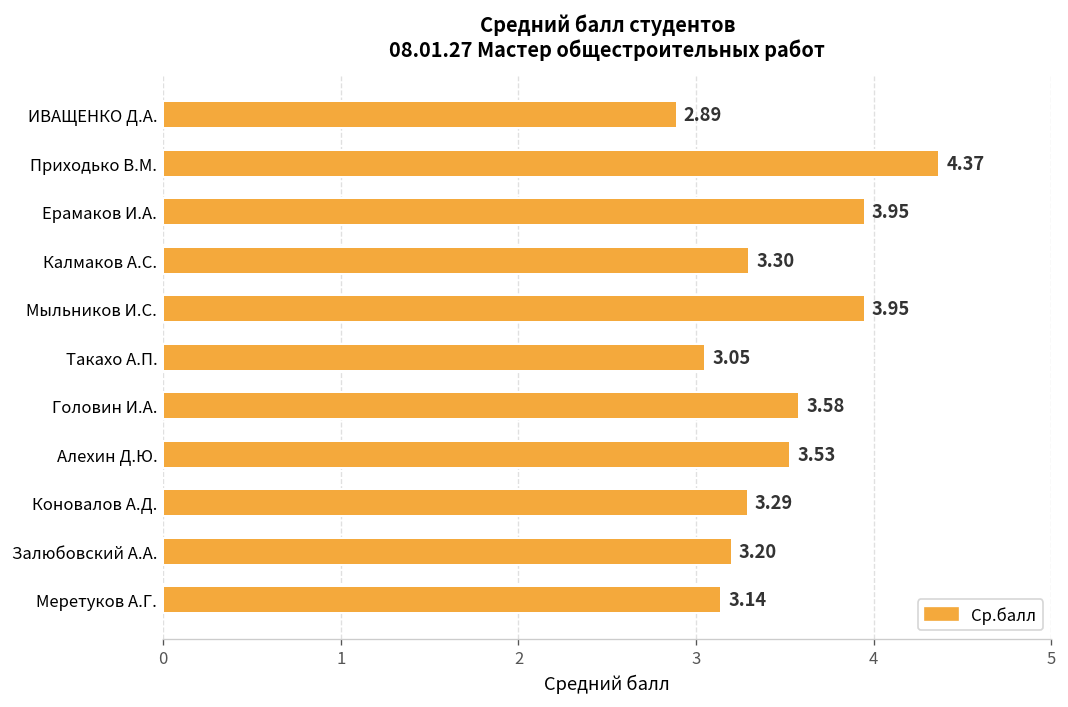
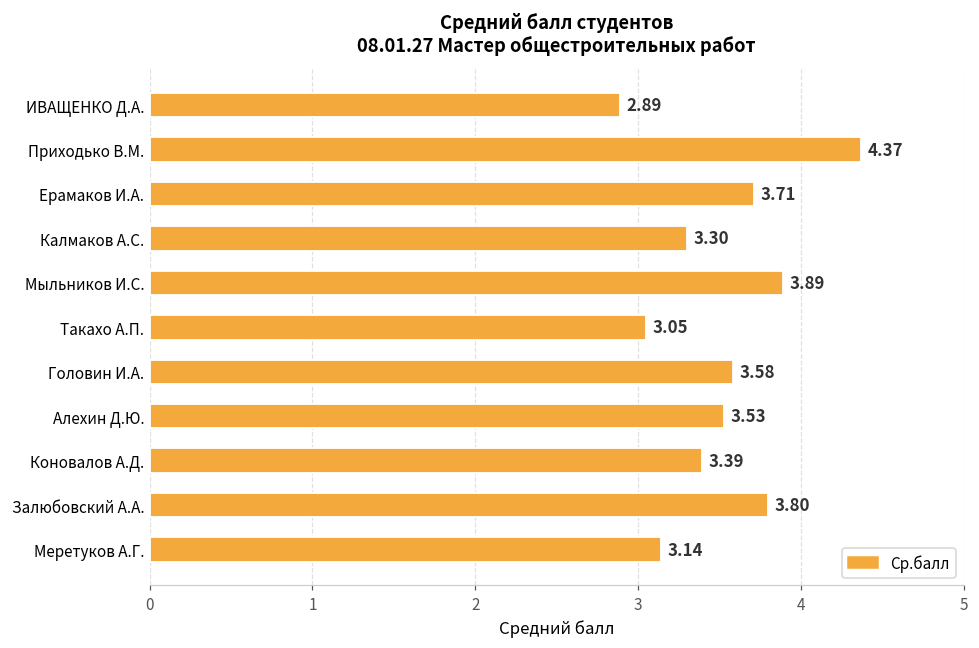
  {
    "ИВАЩЕНКО Д.А.": 2.89,
    "Приходько В.М.": 4.37,
-   "Ерамаков И.А.": 3.95,
+   "Ерамаков И.А.": 3.71,
    "Калмаков А.С.": 3.30,
-   "Мыльников И.С.": 3.95,
+   "Мыльников И.С.": 3.89,
    "Такахо А.П.": 3.05,
    "Головин И.А.": 3.58,
    "Алехин Д.Ю.": 3.53,
-   "Коновалов А.Д.": 3.29,
-   "Залюбовский А.А.": 3.20,
+   "Коновалов А.Д.": 3.39,
+   "Залюбовский А.А.": 3.80,
    "Меретуков А.Г.": 3.14
  }
